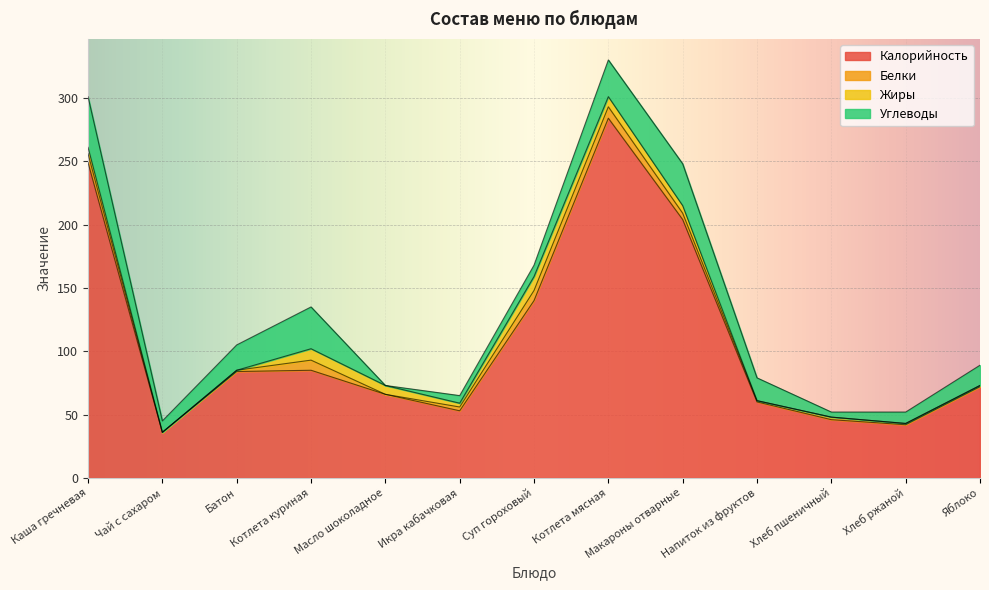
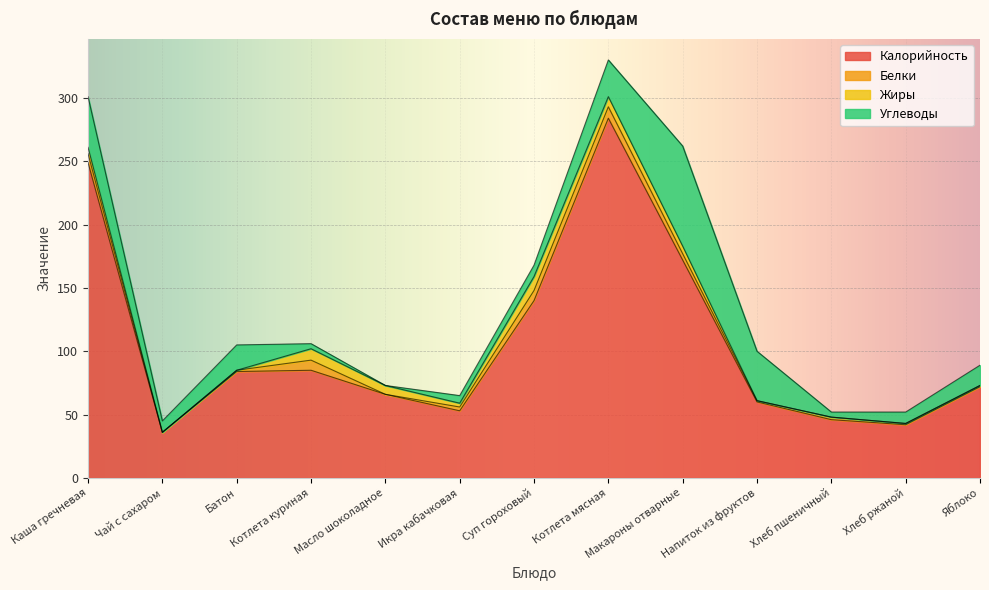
  {
    "Калорийность": {
      "Каша гречневая": 249,
      "Котлета куриная": 85,
      "Икра кабачковая": 53,
      "Суп гороховый": 140,
      "Котлета мясная": 284,
-     "Макароны отварные": 204,
+     "Макароны отварные": 172,
      "Хлеб пшеничный": 46
    },
    "Углеводы": {
      "Каша гречневая": 40,
      "Чай с сахаром": 9,
      "Батон": 20,
-     "Котлета куриная": 33,
+     "Котлета куриная": 4,
      "Икра кабачковая": 6,
      "Суп гороховый": 9,
      "Котлета мясная": 29,
-     "Макароны отварные": 33,
-     "Напиток из фруктов": 18,
+     "Макароны отварные": 79,
+     "Напиток из фруктов": 39,
      "Хлеб пшеничный": 4,
      "Хлеб ржаной": 9,
      "Яблоко": 16
    }
  }
